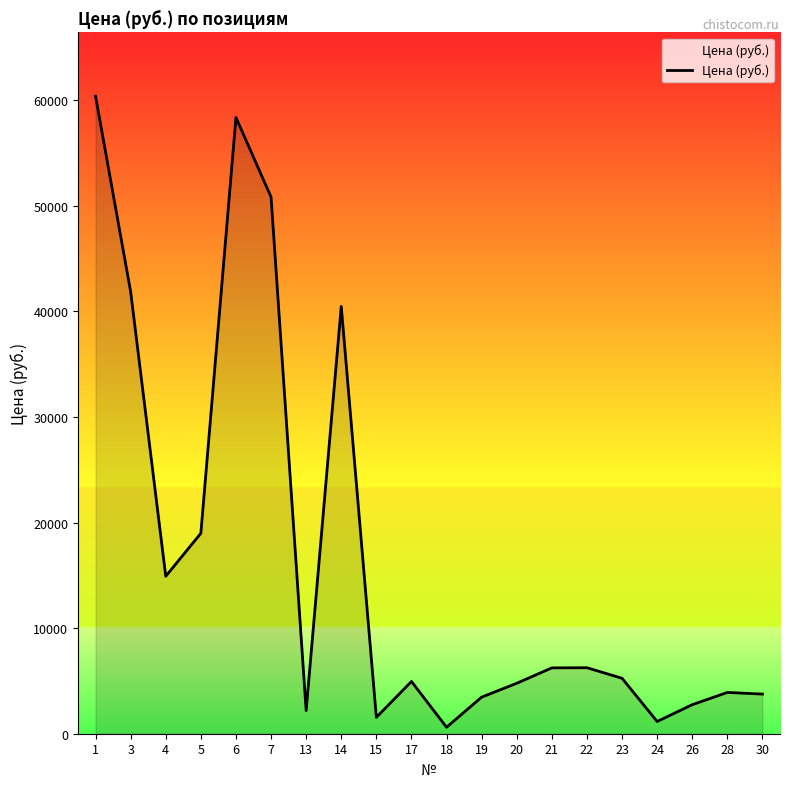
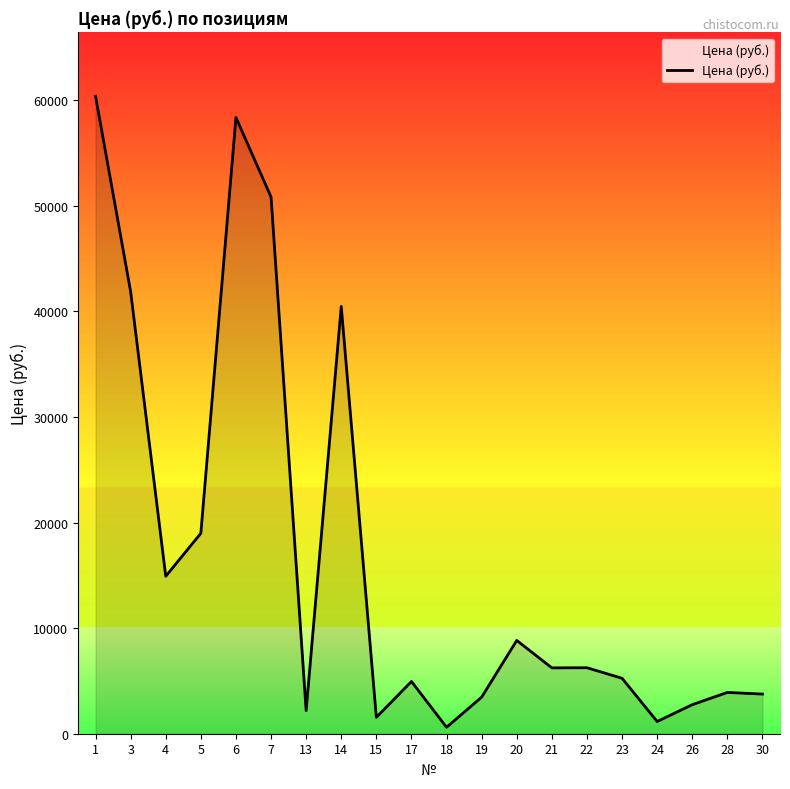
  {
    "1": 60400,
    "3": 41900,
    "4": 14900,
    "5": 19000,
    "6": 58400,
    "7": 50800,
    "13": 2200,
    "14": 40500,
    "15": 1600,
    "17": 5000,
    "18": 600,
    "19": 3500,
-   "20": 4800,
+   "20": 8800,
    "21": 6200,
    "22": 6300,
    "23": 5300,
    "24": 1200,
    "26": 2800,
    "28": 3900,
    "30": 3800
  }
